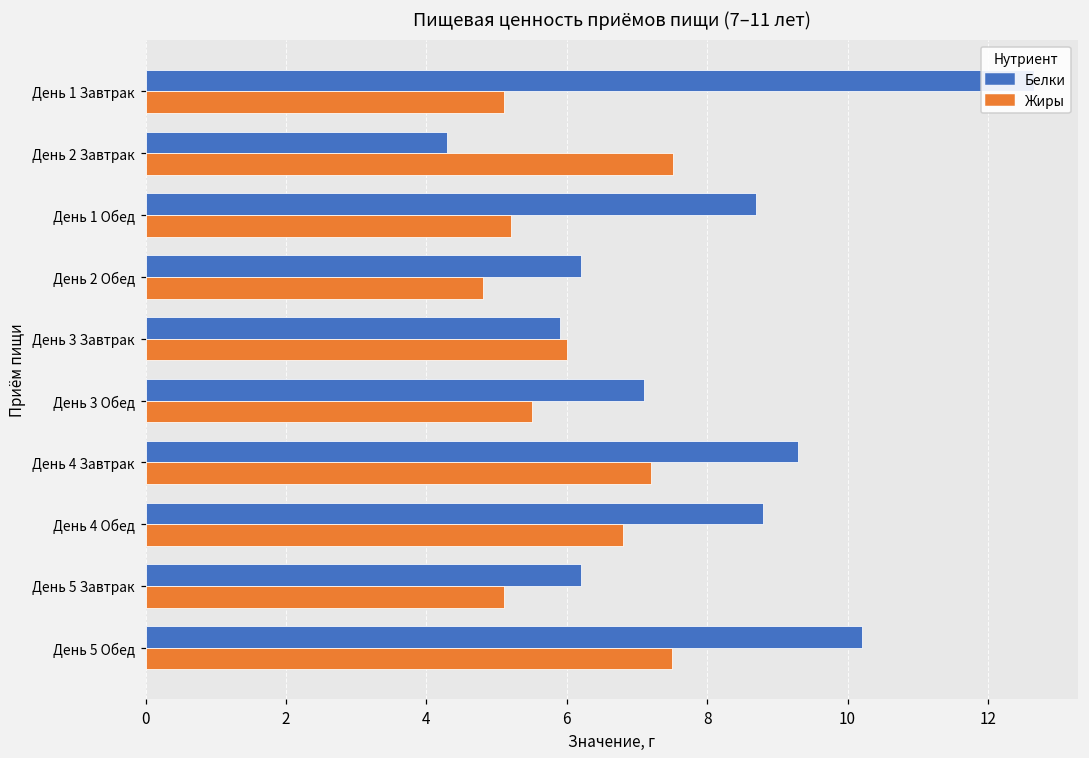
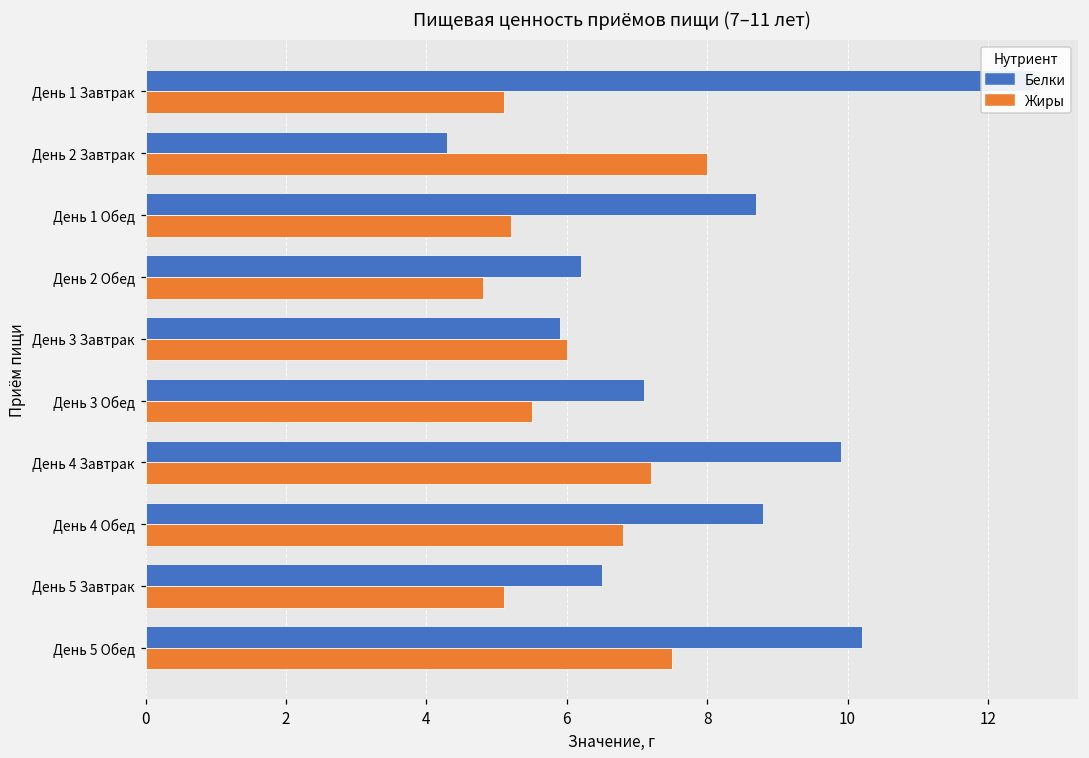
  {
    "Белки": {
      "День 2 Завтрак": 4.3,
      "День 1 Обед": 8.7,
      "День 2 Обед": 6.2,
      "День 3 Завтрак": 5.9,
      "День 3 Обед": 7.1,
-     "День 4 Завтрак": 9.3,
+     "День 4 Завтрак": 9.9,
      "День 4 Обед": 8.8,
-     "День 5 Завтрак": 6.2,
+     "День 5 Завтрак": 6.5,
      "День 5 Обед": 10.2
    },
    "Жиры": {
      "День 1 Завтрак": 5.1,
-     "День 2 Завтрак": 7.5,
+     "День 2 Завтрак": 8.0,
      "День 1 Обед": 5.2,
      "День 2 Обед": 4.8,
      "День 3 Завтрак": 6.0,
      "День 3 Обед": 5.5,
      "День 4 Завтрак": 7.2,
      "День 4 Обед": 6.8,
      "День 5 Завтрак": 5.1,
      "День 5 Обед": 7.5
    }
  }
